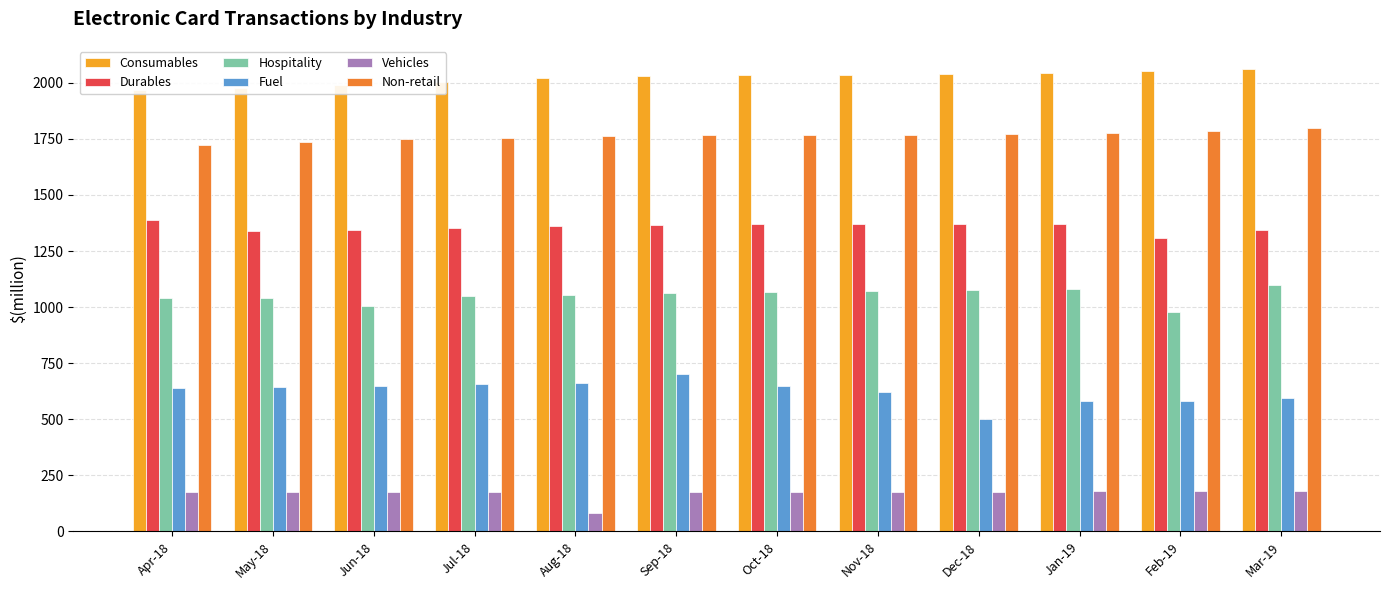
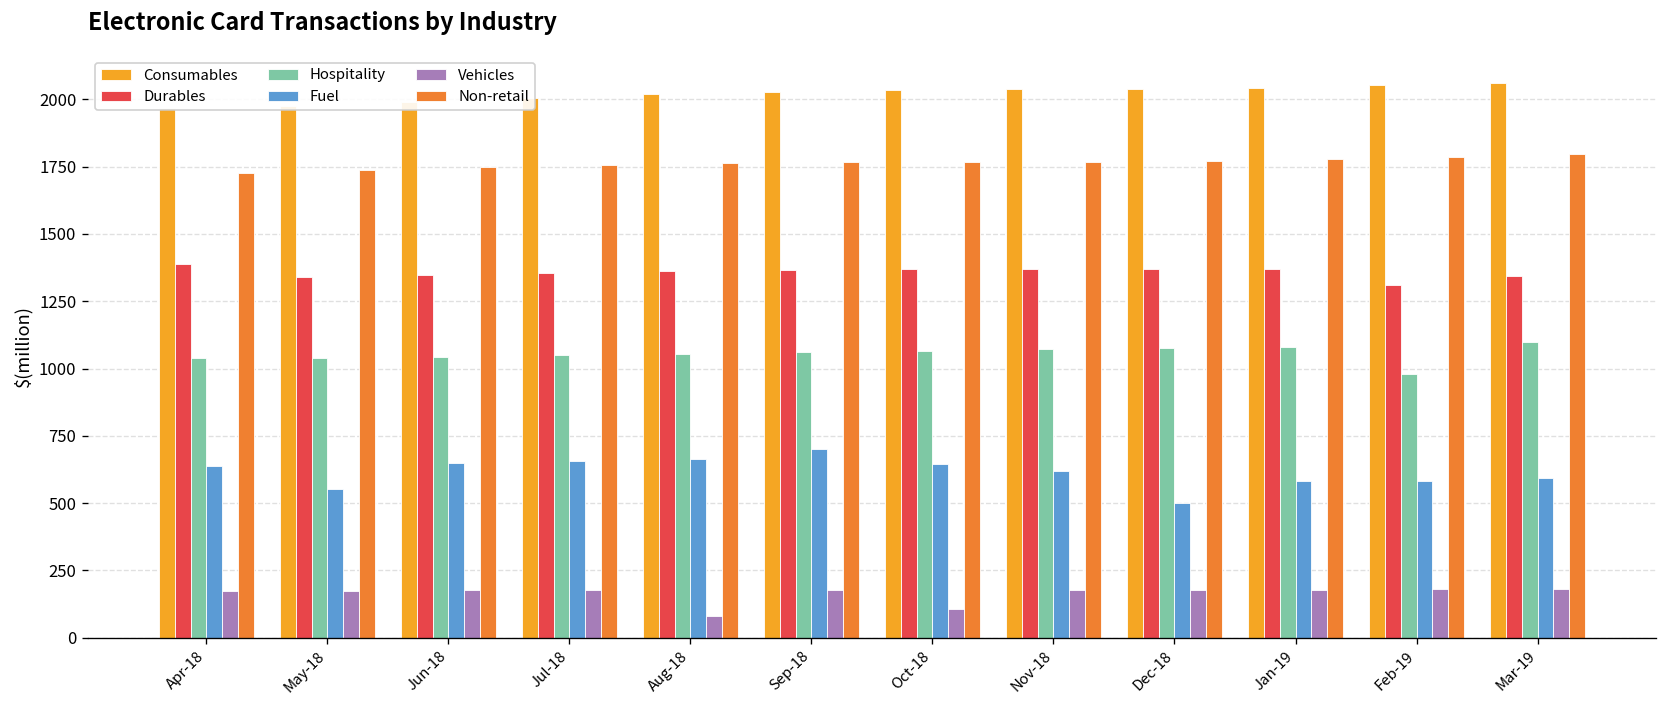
  {
    "Durables": {
      "Apr-18": 1390,
      "May-18": 1340,
      "Jun-18": 1350,
      "Jul-18": 1350,
      "Aug-18": 1360,
      "Sep-18": 1370,
      "Oct-18": 1370,
      "Nov-18": 1370,
      "Dec-18": 1370,
      "Jan-19": 1370,
      "Feb-19": 1310,
      "Mar-19": 1340
    },
    "Hospitality": {
      "Apr-18": 1040,
      "May-18": 1040,
-     "Jun-18": 1010,
+     "Jun-18": 1040,
      "Jul-18": 1050,
      "Aug-18": 1060,
      "Sep-18": 1060,
      "Oct-18": 1070,
      "Nov-18": 1070,
      "Dec-18": 1080,
      "Jan-19": 1080,
      "Feb-19": 980,
      "Mar-19": 1100
    },
    "Fuel": {
      "Apr-18": 640,
-     "May-18": 640,
+     "May-18": 550,
      "Jun-18": 650,
      "Jul-18": 660,
      "Aug-18": 660,
      "Sep-18": 700,
      "Oct-18": 650,
      "Nov-18": 620,
      "Dec-18": 500,
      "Jan-19": 580,
      "Feb-19": 580,
      "Mar-19": 590
    },
    "Vehicles": {
      "Apr-18": 180,
      "May-18": 180,
      "Jun-18": 180,
      "Jul-18": 180,
      "Aug-18": 80,
      "Sep-18": 180,
-     "Oct-18": 180,
+     "Oct-18": 110,
      "Nov-18": 180,
      "Dec-18": 180,
      "Jan-19": 180,
      "Feb-19": 180,
      "Mar-19": 180
    }
  }
